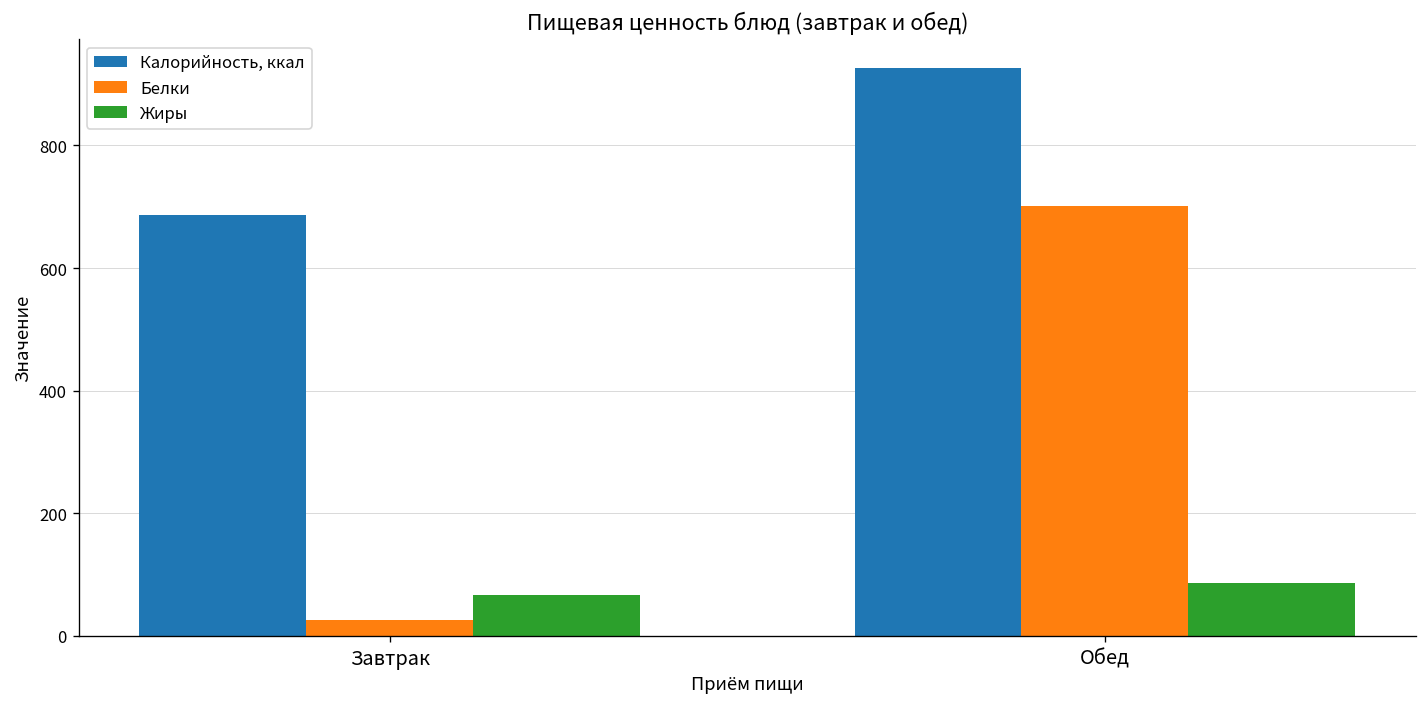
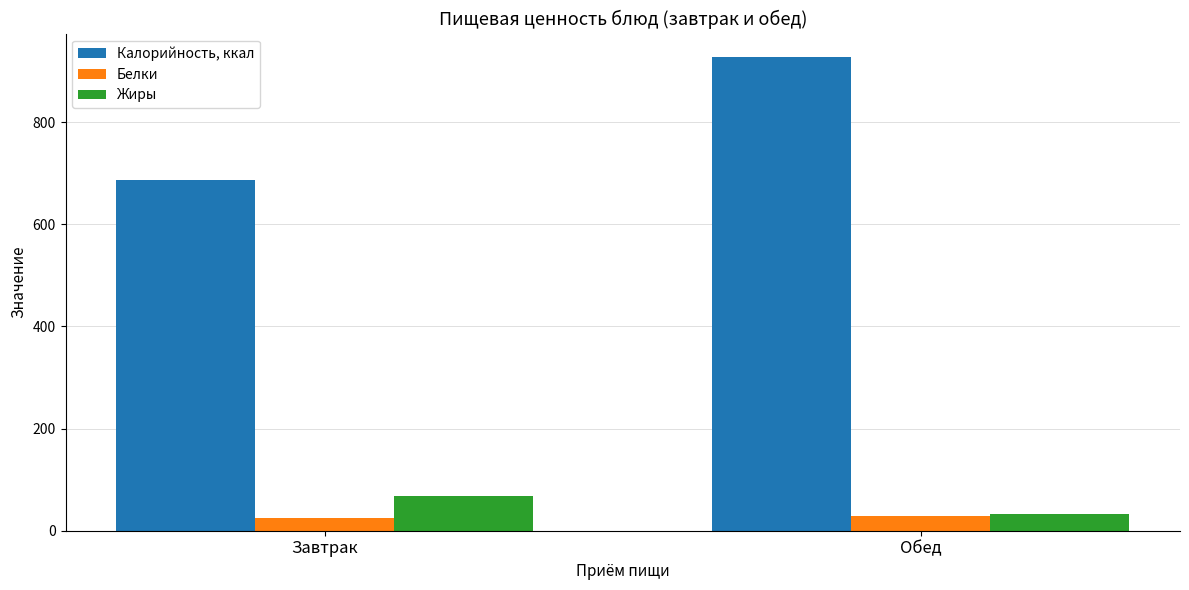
  {
    "Калорийность, ккал": {
      "Завтрак": 690,
      "Обед": 930
    },
    "Белки": {
      "Завтрак": 30,
-     "Обед": 700
+     "Обед": 30
    },
    "Жиры": {
      "Завтрак": 70,
-     "Обед": 90
+     "Обед": 30
    }
  }
